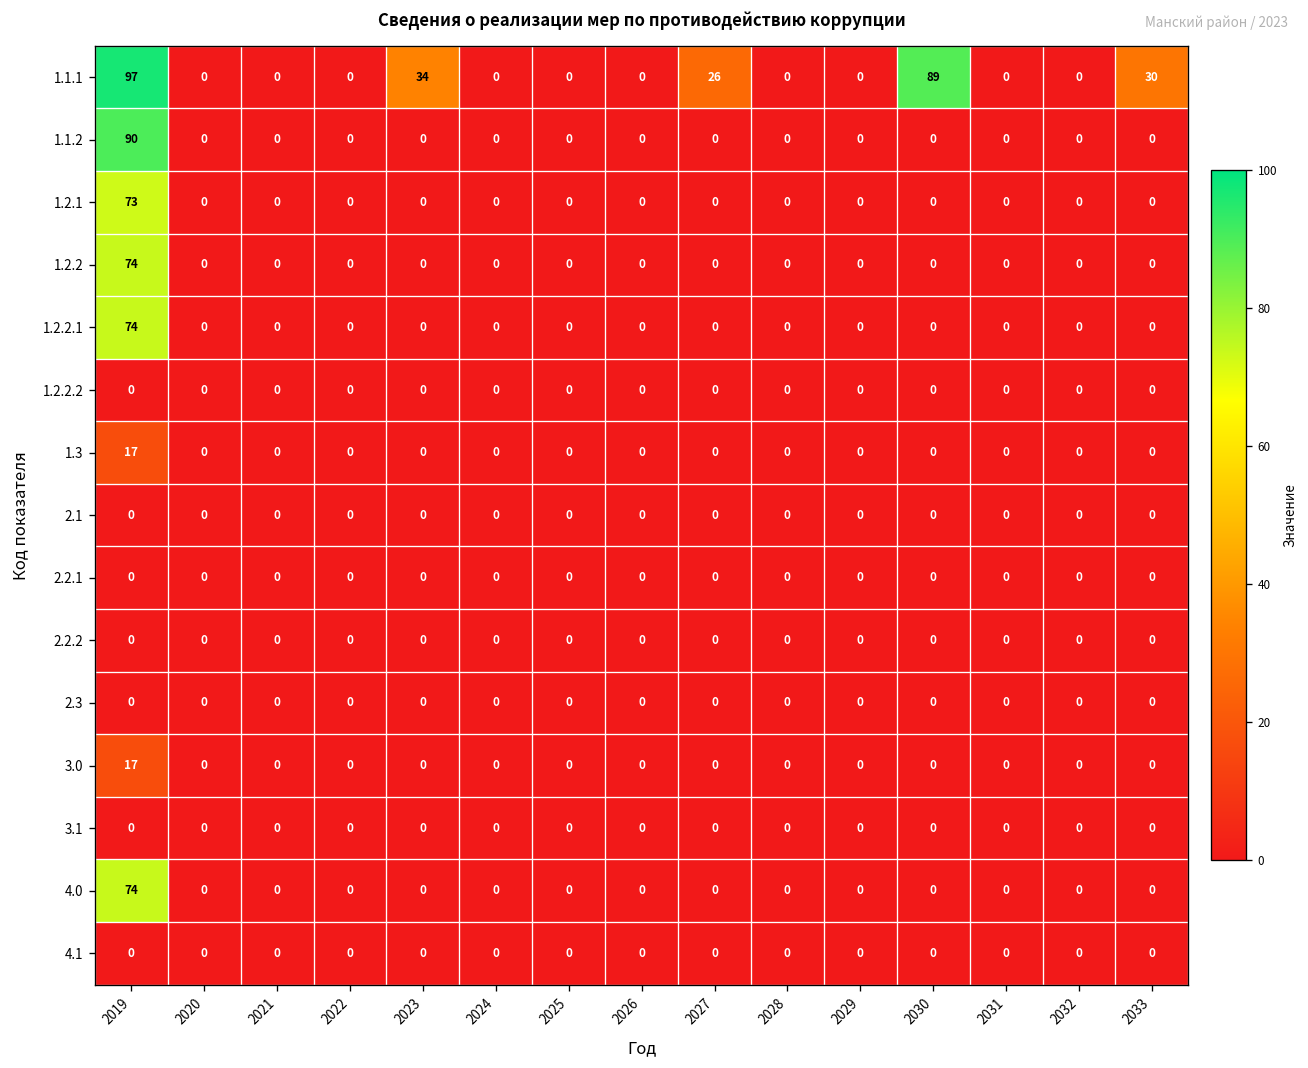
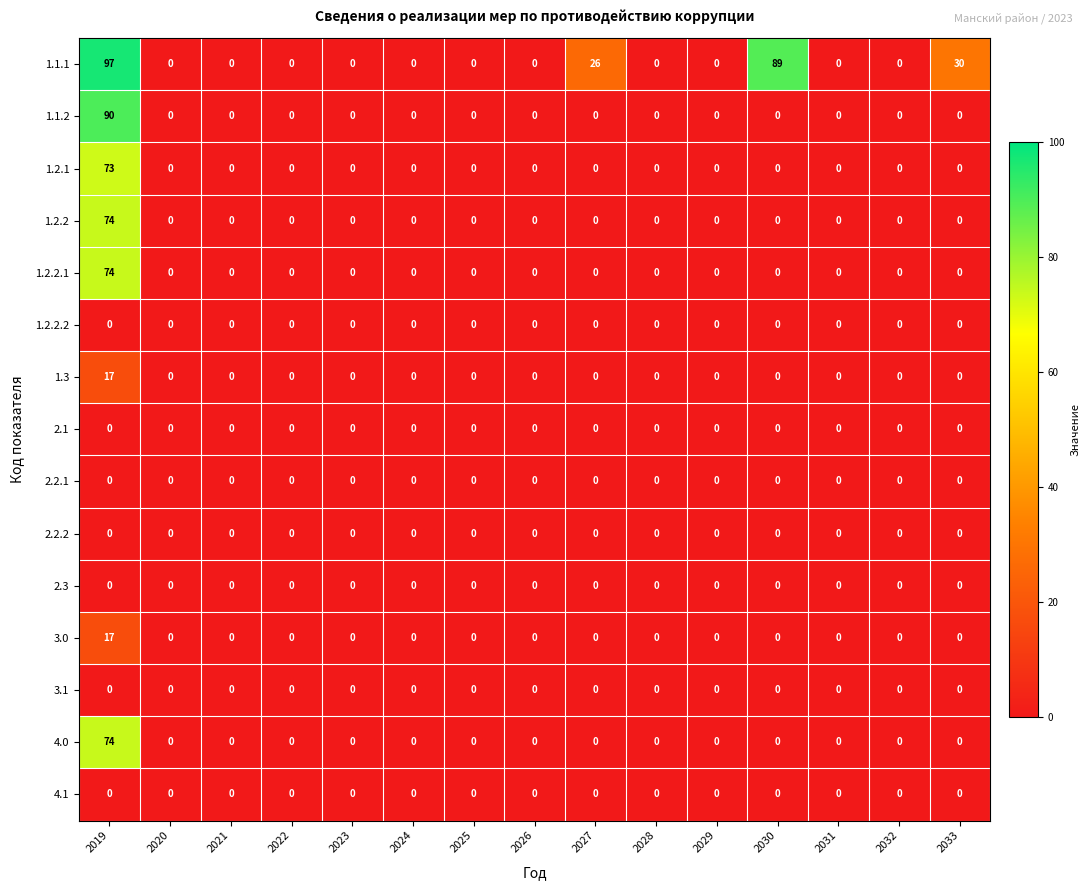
  {
    "1.1.1": {
      "2019": 97,
      "2020": 0,
      "2021": 0,
      "2022": 0,
-     "2023": 34,
+     "2023": 0,
      "2024": 0,
      "2025": 0,
      "2026": 0,
      "2027": 26,
      "2028": 0,
      "2029": 0,
      "2030": 89,
      "2031": 0,
      "2032": 0,
      "2033": 30
    }
  }
